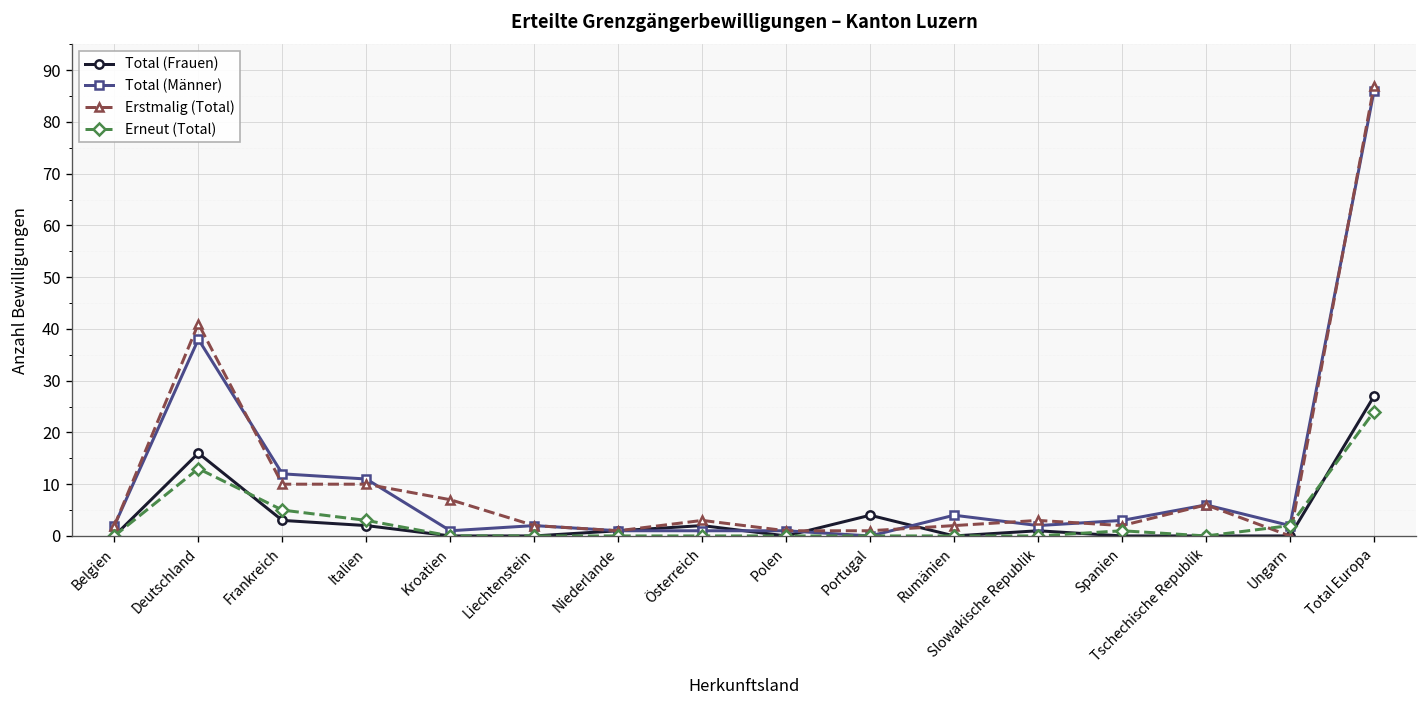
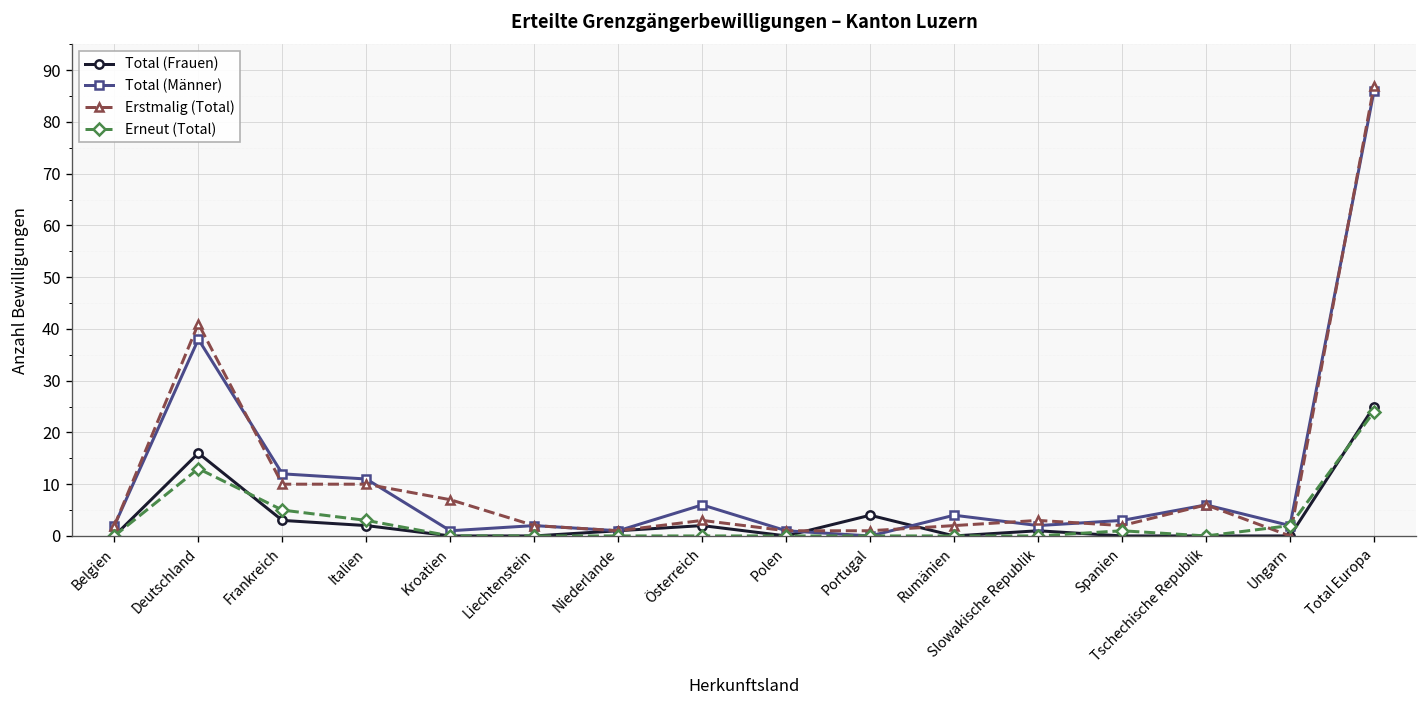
  {
    "Total (Frauen)": {
      "Deutschland": 16,
      "Frankreich": 3,
      "Italien": 2,
      "Österreich": 2,
      "Portugal": 4,
      "Slowakische Republik": 1,
      "Spanien": 0,
-     "Total Europa": 27
+     "Total Europa": 25
    },
    "Total (Männer)": {
      "Deutschland": 38,
      "Frankreich": 12,
      "Italien": 11,
      "Kroatien": 1,
-     "Österreich": 1,
+     "Österreich": 6,
      "Rumänien": 4,
      "Slowakische Republik": 2,
      "Spanien": 3,
      "Total Europa": 86
    },
    "Erstmalig (Total)": {
      "Deutschland": 41,
      "Frankreich": 10,
      "Italien": 10,
      "Kroatien": 7,
      "Österreich": 3,
      "Portugal": 1,
      "Rumänien": 2,
      "Slowakische Republik": 3,
      "Spanien": 2,
      "Total Europa": 87
    },
    "Erneut (Total)": {
      "Deutschland": 13,
      "Frankreich": 5,
      "Italien": 3,
      "Niederlande": 0,
      "Österreich": 0,
      "Slowakische Republik": 0,
      "Spanien": 1,
      "Total Europa": 24
    }
  }
